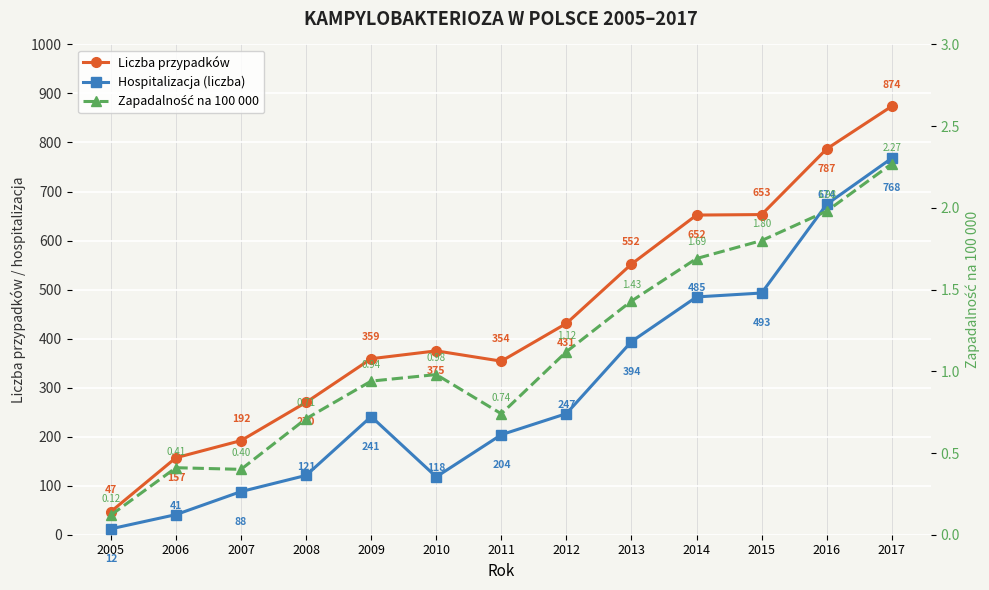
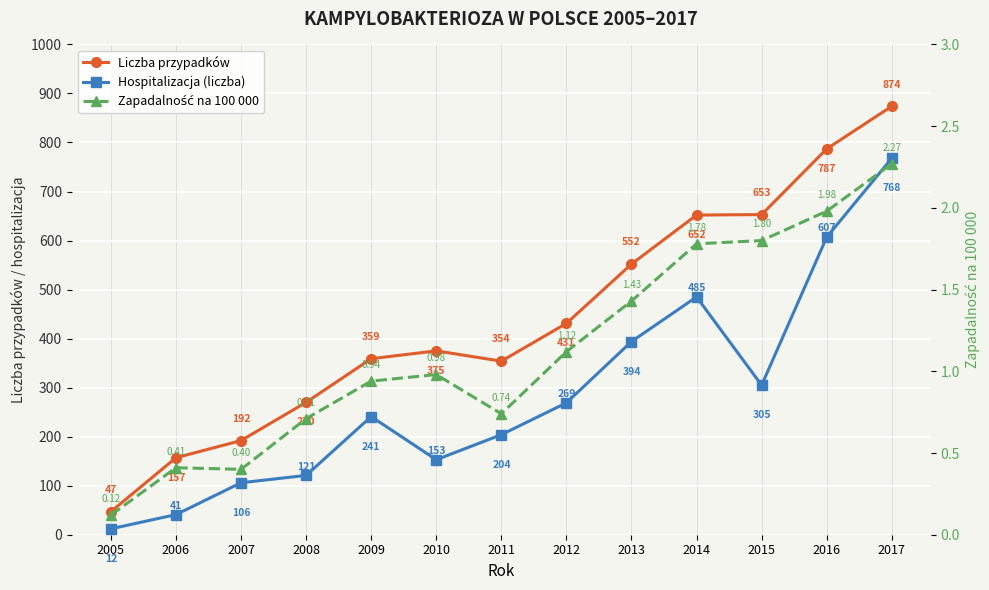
  {
    "Liczba przypadków": {
      "2005": 47,
      "2006": 157,
      "2007": 192,
      "2009": 359,
      "2011": 354,
      "2013": 552,
      "2015": 653,
      "2016": 787,
      "2017": 874
    },
    "Hospitalizacja (liczba)": {
      "2005": 12,
      "2006": 41,
-     "2007": 88,
+     "2007": 106,
      "2008": 121,
      "2009": 241,
-     "2010": 118,
+     "2010": 153,
      "2011": 204,
-     "2012": 247,
+     "2012": 269,
      "2013": 394,
      "2014": 485,
-     "2015": 493,
-     "2016": 674,
+     "2015": 305,
+     "2016": 607,
      "2017": 768
    },
    "Zapadalność na 100 000": {
      "2005": 0.12,
      "2007": 0.40,
      "2010": 0.98,
      "2011": 0.74,
      "2013": 1.43,
-     "2014": 1.69,
+     "2014": 1.78,
      "2015": 1.80,
      "2016": 1.98,
      "2017": 2.27
    }
  }
